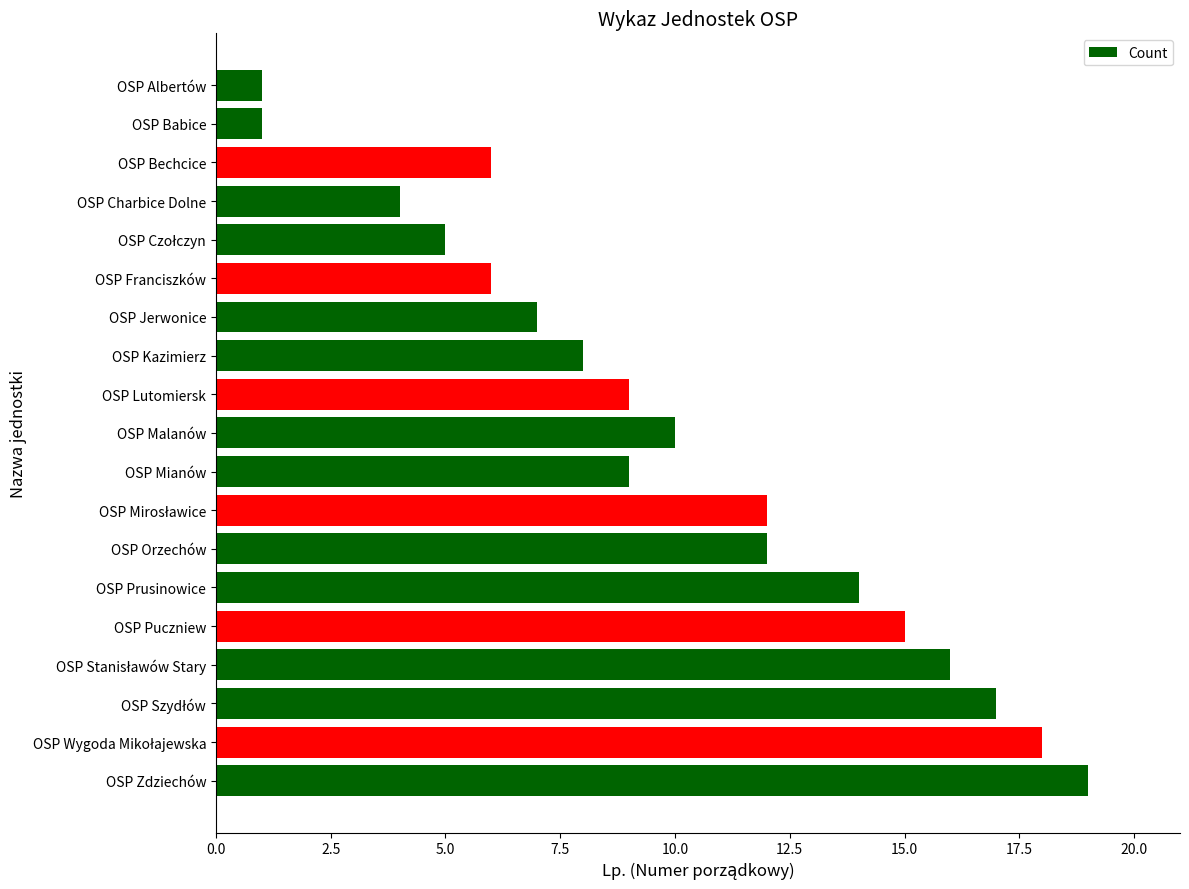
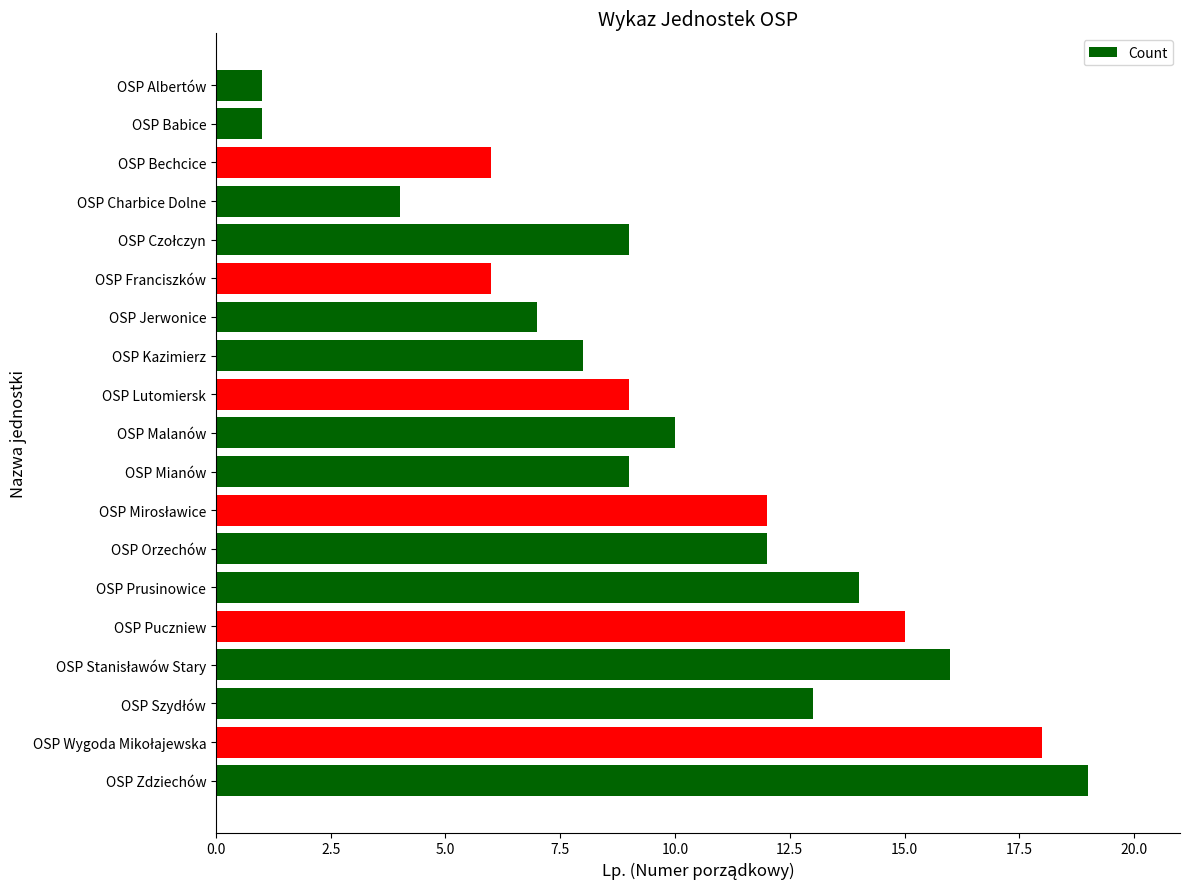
  {
    "OSP Albertów": 1,
    "OSP Babice": 1,
    "OSP Bechcice": 6,
    "OSP Charbice Dolne": 4,
-   "OSP Czołczyn": 5,
+   "OSP Czołczyn": 9,
    "OSP Franciszków": 6,
    "OSP Jerwonice": 7,
    "OSP Kazimierz": 8,
    "OSP Lutomiersk": 9,
    "OSP Malanów": 10,
    "OSP Mianów": 9,
    "OSP Mirosławice": 12,
    "OSP Orzechów": 12,
    "OSP Prusinowice": 14,
    "OSP Puczniew": 15,
    "OSP Stanisławów Stary": 16,
-   "OSP Szydłów": 17,
+   "OSP Szydłów": 13,
    "OSP Wygoda Mikołajewska": 18,
    "OSP Zdziechów": 19
  }
